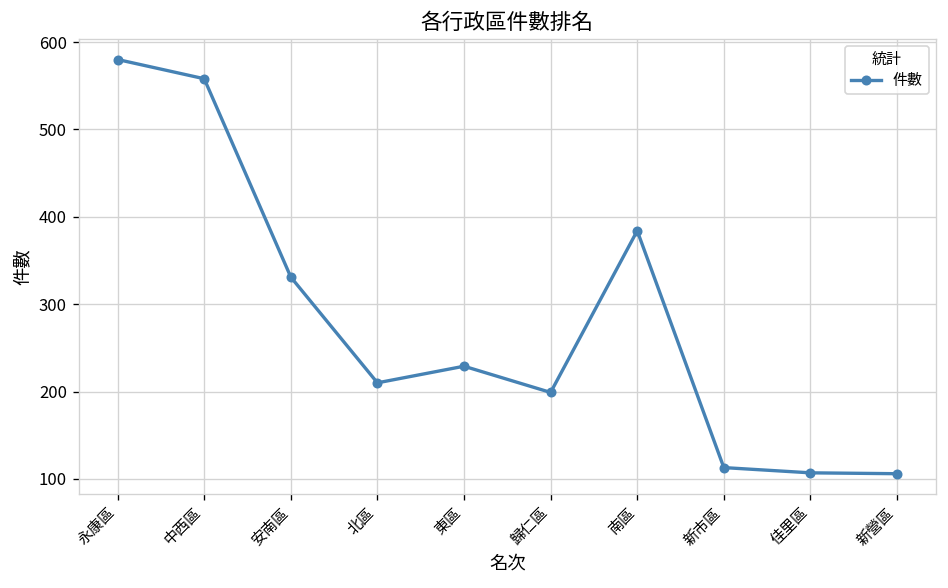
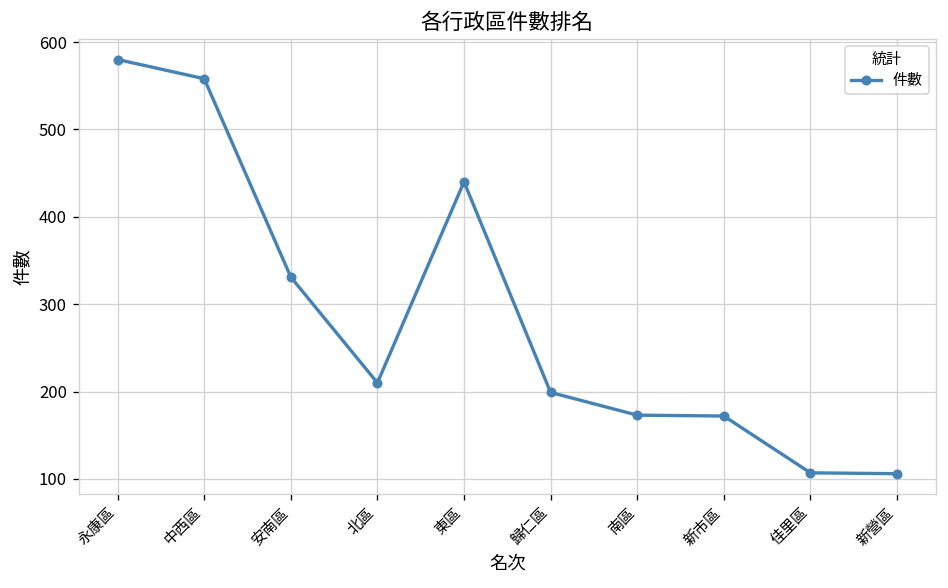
  {
    "永康區": 580,
    "中西區": 560,
    "安南區": 330,
    "北區": 210,
-   "東區": 230,
+   "東區": 440,
    "歸仁區": 200,
-   "南區": 380,
-   "新市區": 110,
+   "南區": 170,
+   "新市區": 170,
    "佳里區": 110,
    "新營區": 110
  }
